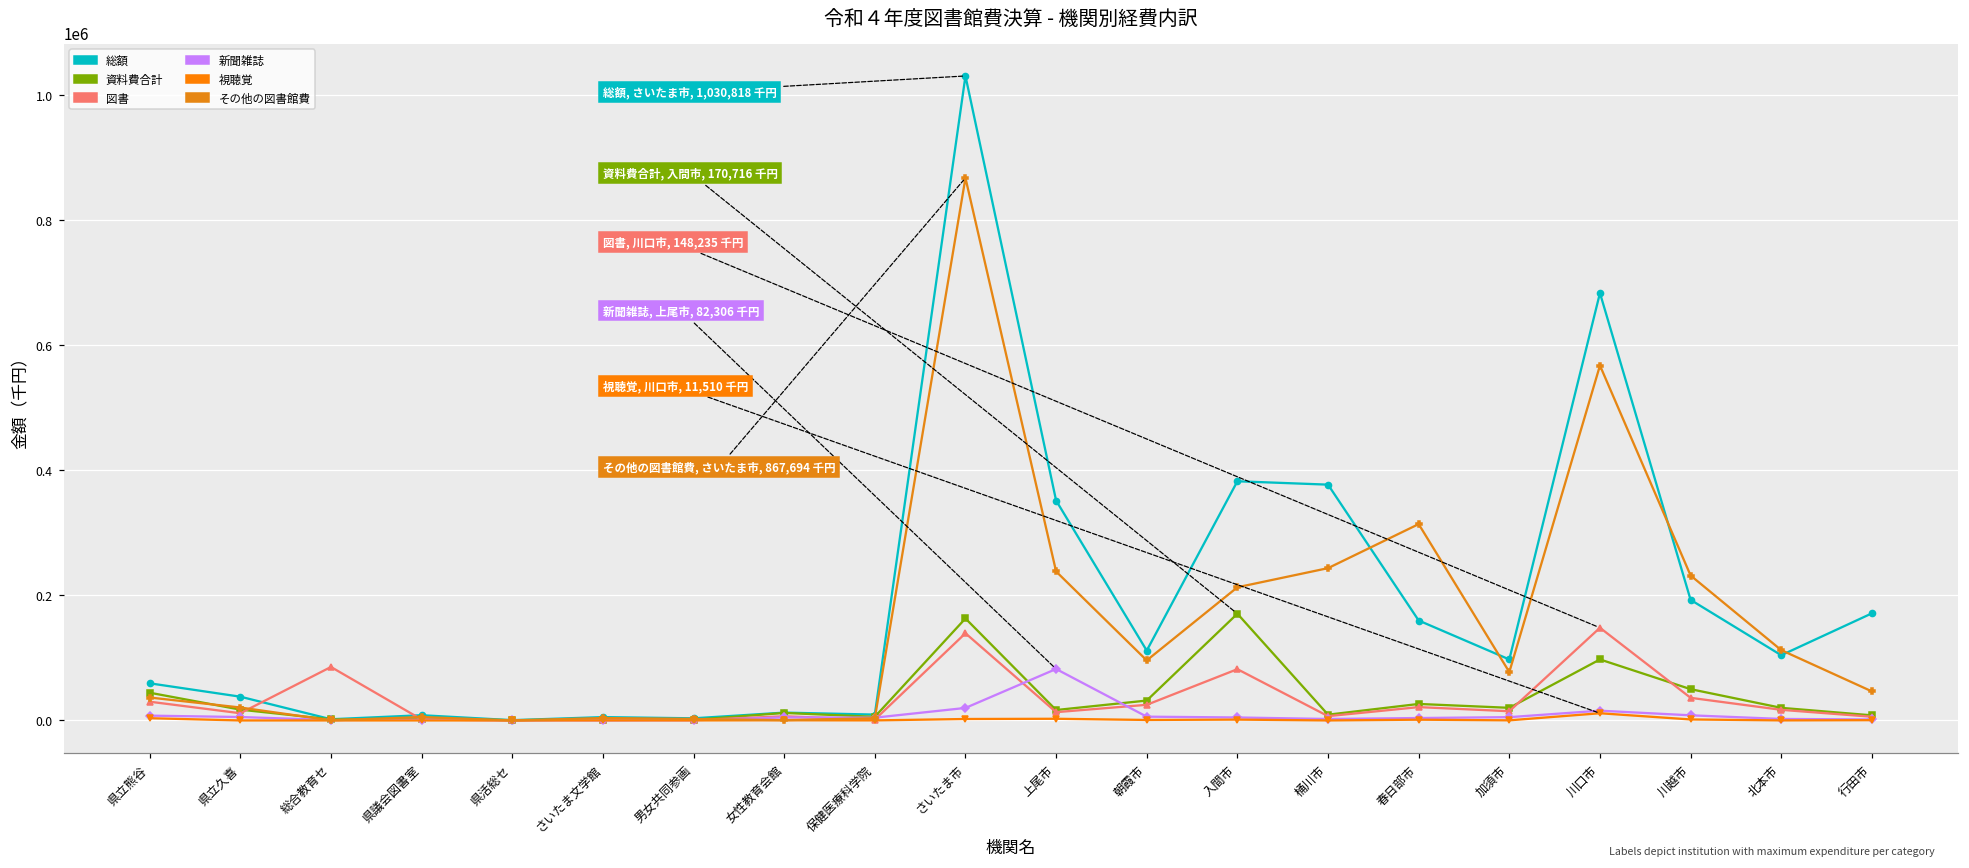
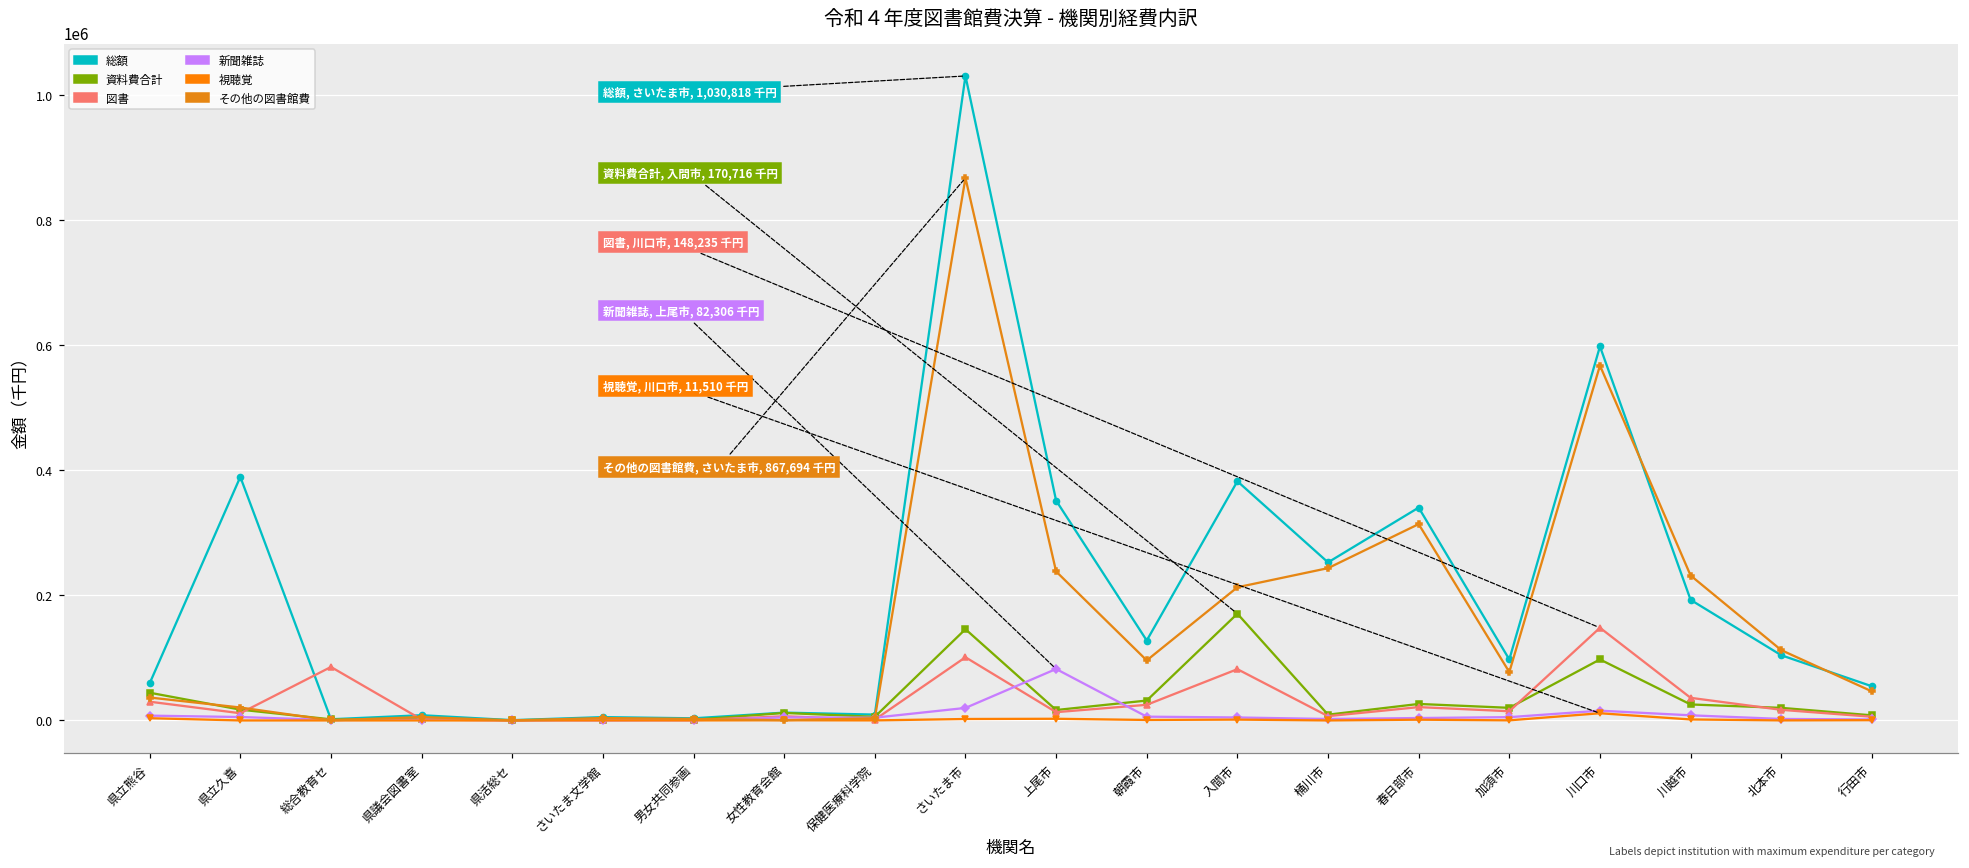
  {
    "総額": {
      "県立熊谷": 60000,
-     "県立久喜": 40000,
+     "県立久喜": 390000,
      "さいたま市": 1030000,
      "上尾市": 350000,
-     "朝霞市": 110000,
+     "朝霞市": 130000,
      "入間市": 380000,
-     "桶川市": 380000,
-     "春日部市": 160000,
+     "桶川市": 250000,
+     "春日部市": 340000,
      "加須市": 100000,
-     "川口市": 680000,
+     "川口市": 600000,
      "川越市": 190000,
      "北本市": 100000,
-     "行田市": 170000
+     "行田市": 50000
    },
    "資料費合計": {
      "県立熊谷": 40000,
-     "さいたま市": 160000,
+     "さいたま市": 150000,
      "朝霞市": 30000,
      "入間市": 170000,
      "春日部市": 30000,
      "加須市": 20000,
      "川口市": 100000,
-     "川越市": 50000
+     "川越市": 30000
    },
    "図書": {
      "県立熊谷": 30000,
      "県立久喜": 10000,
      "総合教育セ": 90000,
-     "さいたま市": 140000,
+     "さいたま市": 100000,
      "朝霞市": 30000,
      "入間市": 80000,
      "春日部市": 20000,
      "加須市": 10000,
      "川口市": 150000,
      "川越市": 40000
    },
    "新聞雑誌": {
      "県立久喜": 10000,
      "さいたま市": 20000,
      "上尾市": 80000,
      "朝霞市": 10000,
      "加須市": 10000,
      "川越市": 10000
    }
  }
